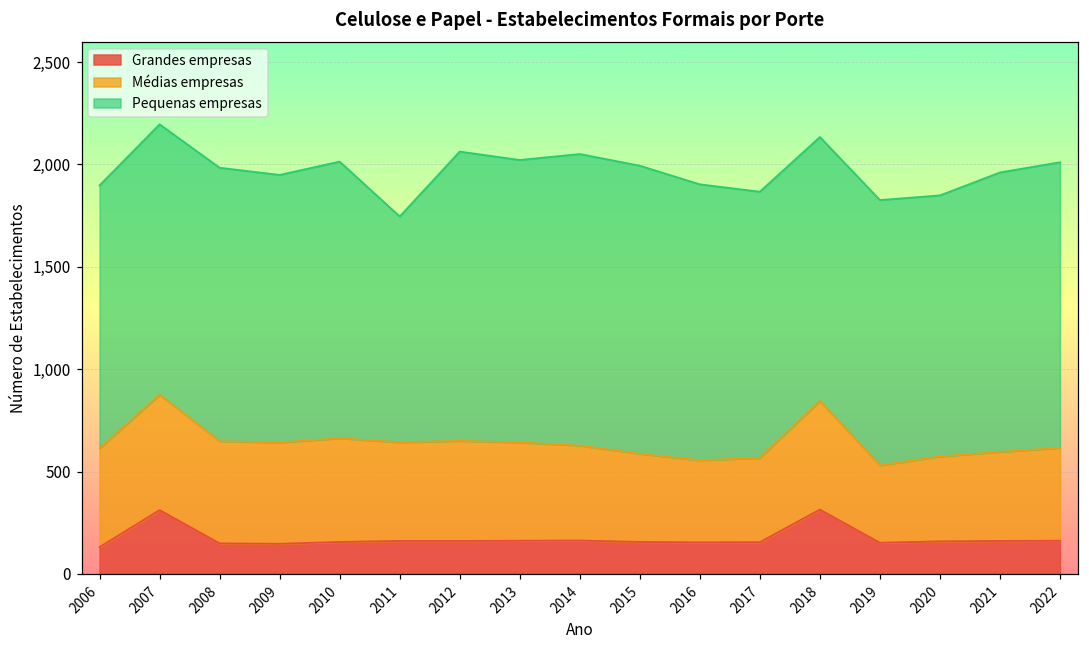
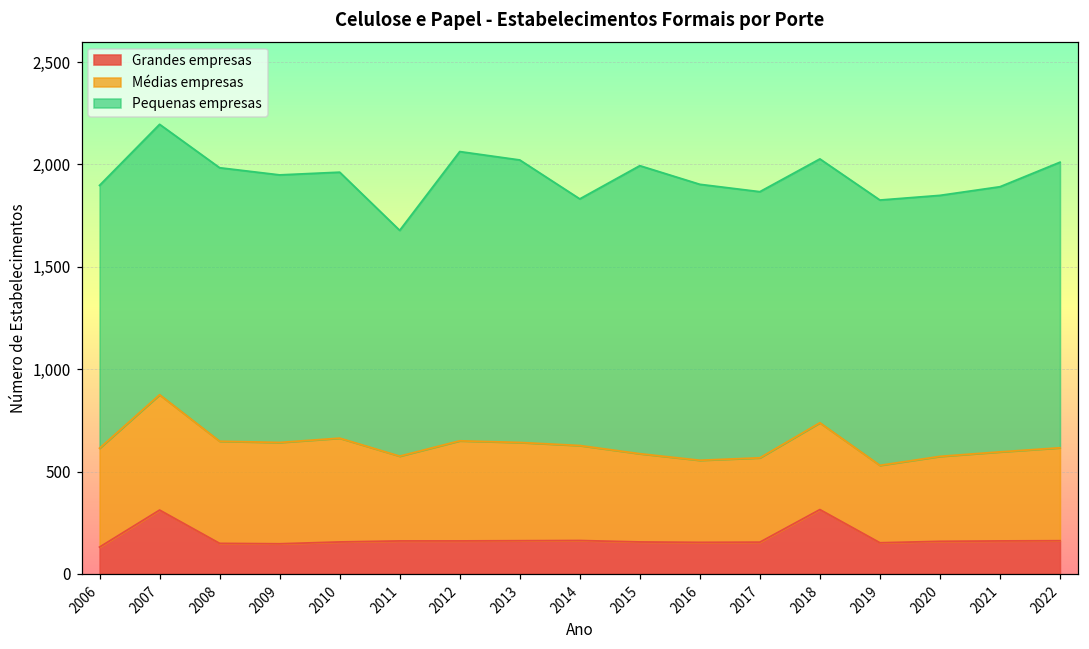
  {
    "Grandes empresas": {
      "2006": "130",
      "2007": "310",
      "2008": "150",
      "2009": "150",
      "2010": "160",
      "2011": "160",
      "2012": "160",
      "2013": "160",
      "2014": "160",
      "2015": "160",
      "2016": "150",
      "2017": "160",
      "2018": "310",
      "2019": "150",
      "2020": "160",
      "2021": "160",
      "2022": "160"
    },
    "Médias empresas": {
      "2006": "480",
      "2007": "560",
      "2008": "500",
      "2009": "500",
      "2010": "510",
-     "2011": "480",
+     "2011": "410",
      "2012": "490",
      "2013": "480",
      "2014": "460",
      "2015": "430",
      "2016": "400",
      "2017": "410",
-     "2018": "530",
+     "2018": "420",
      "2019": "380",
      "2020": "420",
      "2021": "440",
      "2022": "450"
    },
    "Pequenas empresas": {
      "2006": "1,280",
      "2007": "1,320",
      "2008": "1,340",
      "2009": "1,310",
-     "2010": "1,350",
+     "2010": "1,300",
      "2011": "1,100",
      "2012": "1,410",
      "2013": "1,380",
-     "2014": "1,420",
+     "2014": "1,200",
      "2015": "1,410",
      "2016": "1,350",
      "2017": "1,300",
      "2018": "1,290",
      "2019": "1,300",
      "2020": "1,280",
-     "2021": "1,370",
+     "2021": "1,300",
      "2022": "1,400"
    }
  }
